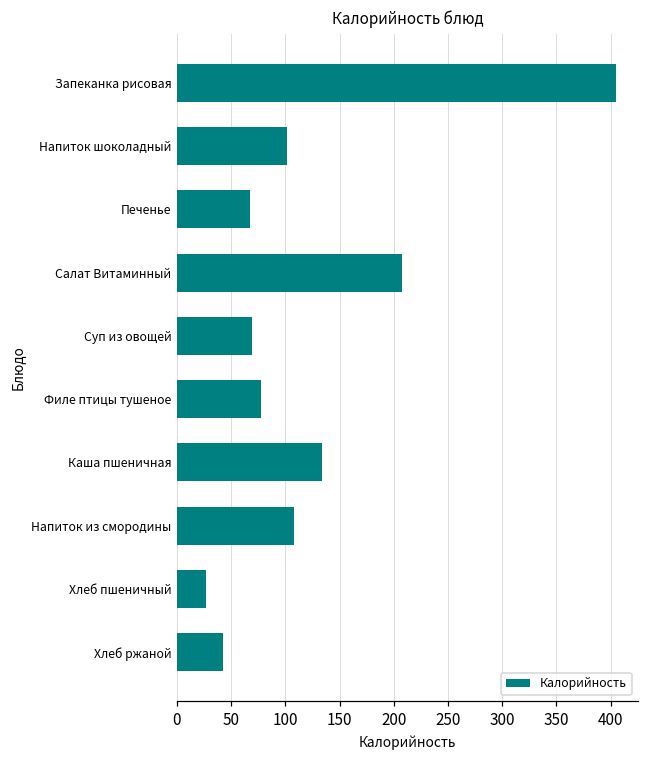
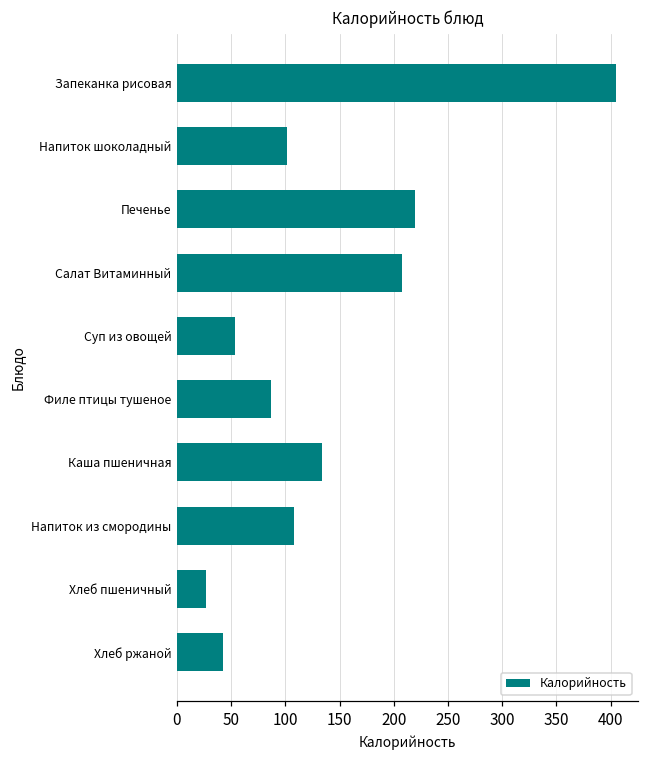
  {
    "Запеканка рисовая": 410,
    "Напиток шоколадный": 100,
-   "Печенье": 70,
+   "Печенье": 220,
    "Салат Витаминный": 210,
-   "Суп из овощей": 70,
-   "Филе птицы тушеное": 80,
+   "Суп из овощей": 50,
+   "Филе птицы тушеное": 90,
    "Каша пшеничная": 130,
    "Напиток из смородины": 110,
    "Хлеб пшеничный": 30,
    "Хлеб ржаной": 40
  }
